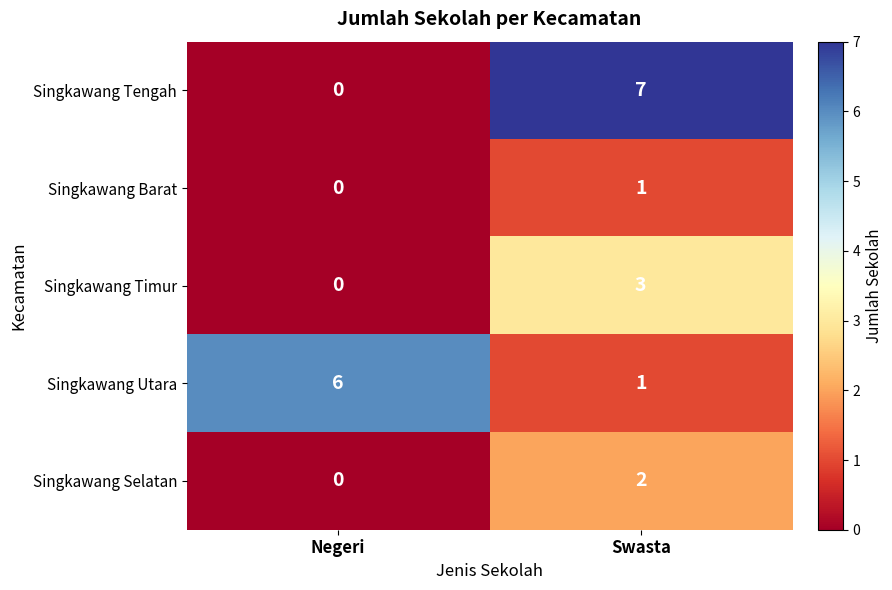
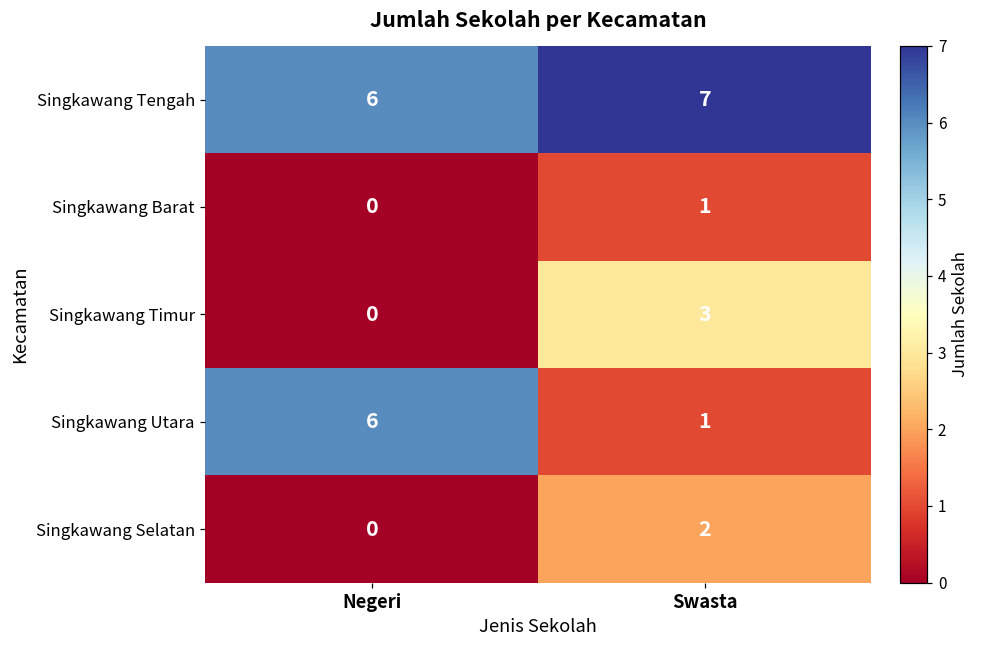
  {
    "Singkawang Tengah": {
-     "Negeri": 0,
+     "Negeri": 6,
      "Swasta": 7
    },
    "Singkawang Barat": {
      "Negeri": 0,
      "Swasta": 1
    },
    "Singkawang Timur": {
      "Negeri": 0,
      "Swasta": 3
    },
    "Singkawang Utara": {
      "Negeri": 6,
      "Swasta": 1
    },
    "Singkawang Selatan": {
      "Negeri": 0,
      "Swasta": 2
    }
  }
